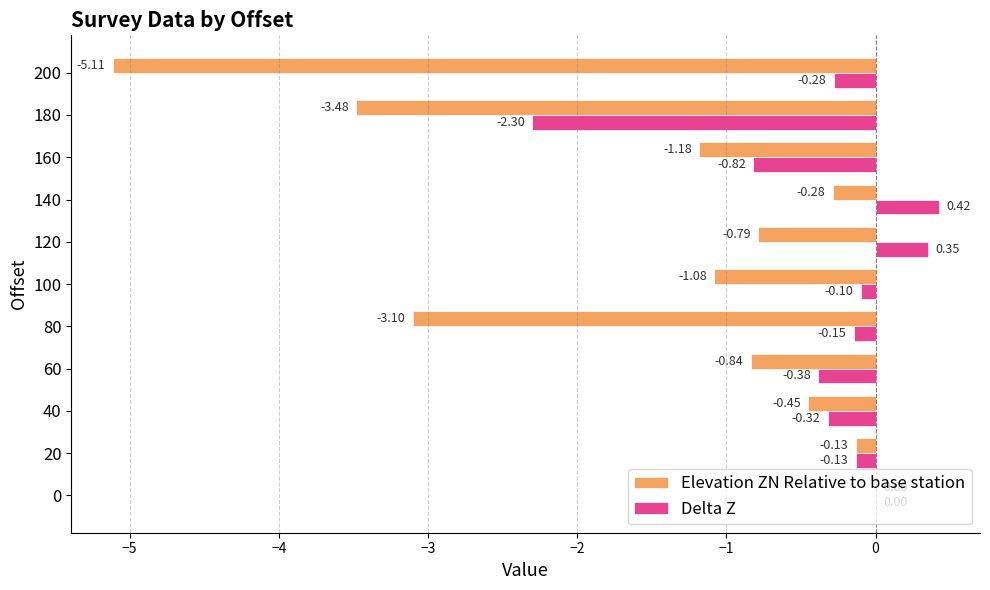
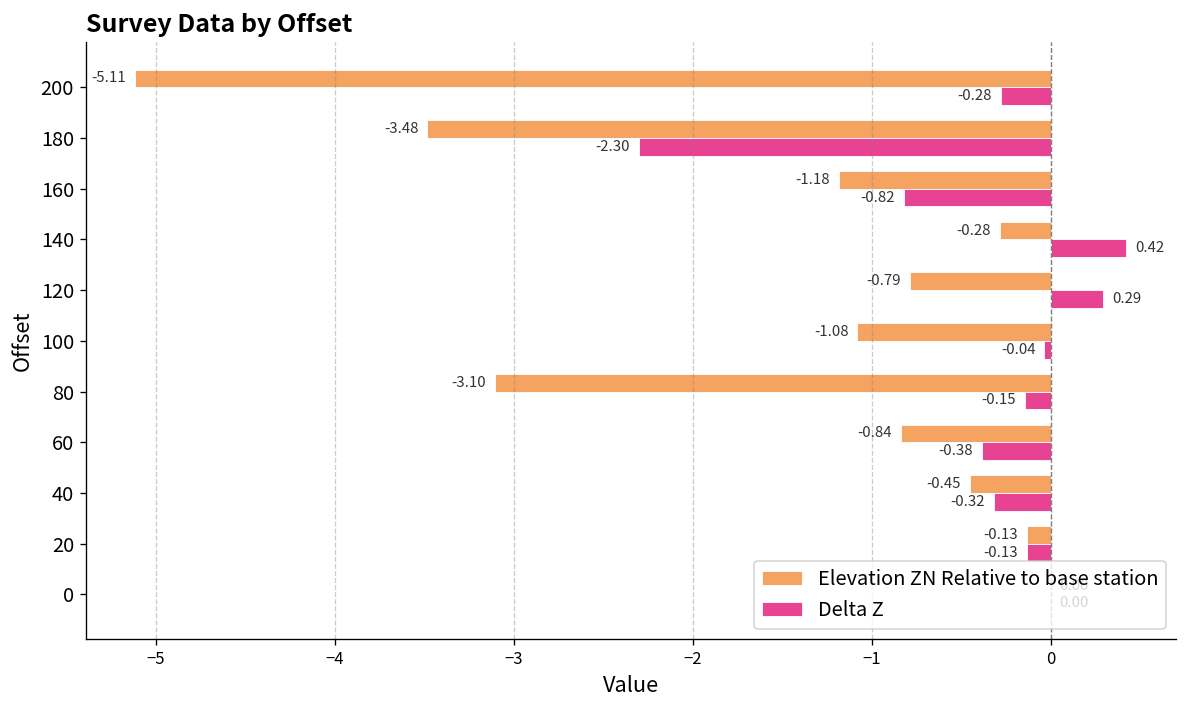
  {
    "Elevation ZN Relative to base station": {
      "200": -5.11,
      "180": -3.48,
      "160": -1.18,
      "140": -0.28,
      "120": -0.79,
      "100": -1.08,
      "80": -3.10,
      "60": -0.84,
      "40": -0.45,
      "20": -0.13
    },
    "Delta Z": {
      "200": -0.28,
      "180": -2.30,
      "160": -0.82,
      "140": 0.42,
-     "120": 0.35,
-     "100": -0.10,
+     "120": 0.29,
+     "100": -0.04,
      "80": -0.15,
      "60": -0.38,
      "40": -0.32,
      "20": -0.13
    }
  }
